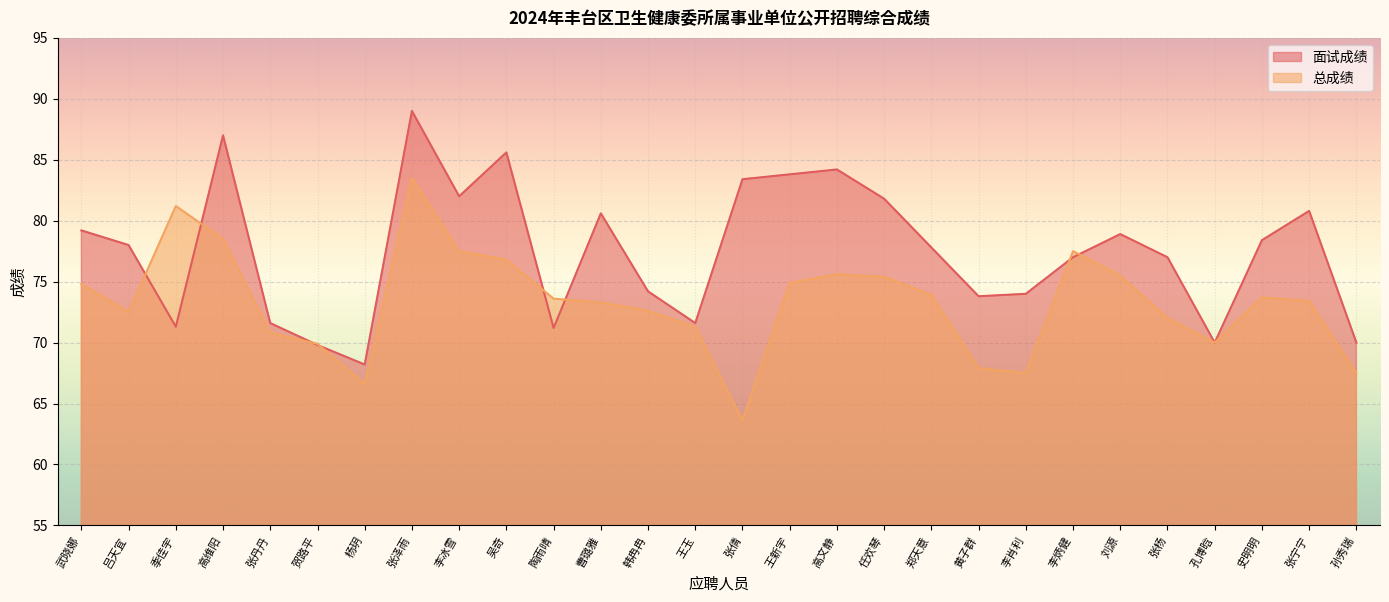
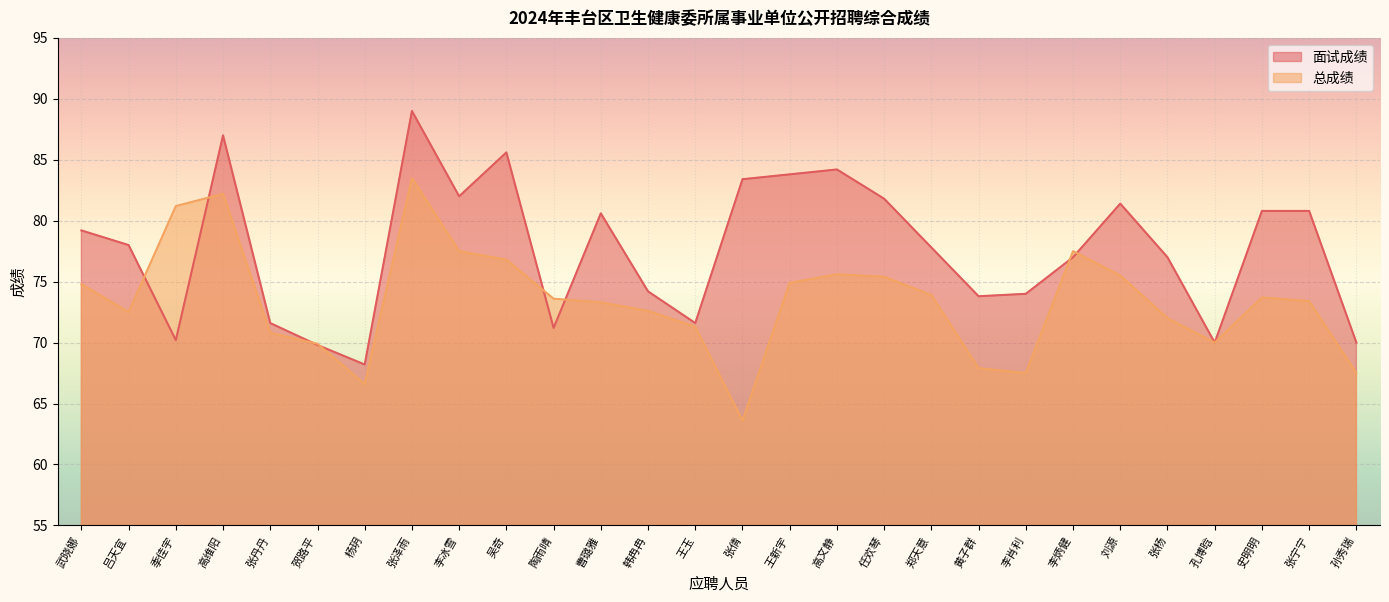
  {
    "面试成绩": {
      "武晓娜": 79.2,
      "吕天宜": 78.0,
-     "季佳宇": 71.3,
+     "季佳宇": 70.2,
      "高维阳": 87.0,
      "张丹丹": 71.6,
      "杨玥": 68.2,
      "张泽雨": 89.0,
      "李冰雪": 82.0,
      "吴奇": 85.6,
      "陶雨晴": 71.2,
      "曹璐雅": 80.6,
      "韩冉冉": 74.2,
      "王玉": 71.6,
      "张倩": 83.4,
      "王新宇": 83.8,
      "高文静": 84.2,
      "任欢琴": 81.8,
      "郑天意": 77.8,
      "黄子群": 73.8,
      "李肖利": 74.0,
      "李炳健": 77.0,
-     "刘源": 78.9,
+     "刘源": 81.4,
      "张杨": 77.0,
-     "史明明": 78.4,
+     "史明明": 80.8,
      "张宁宁": 80.8,
      "孙秀瑞": 70.0
    },
    "总成绩": {
      "武晓娜": 74.8,
      "吕天宜": 72.5,
      "季佳宇": 81.2,
-     "高维阳": 78.5,
+     "高维阳": 82.2,
      "张丹丹": 70.8,
      "杨玥": 66.6,
      "张泽雨": 83.5,
      "李冰雪": 77.5,
      "吴奇": 76.8,
      "陶雨晴": 73.6,
      "曹璐雅": 73.3,
      "韩冉冉": 72.6,
      "王玉": 71.3,
      "张倩": 63.6,
      "王新宇": 74.9,
      "高文静": 75.6,
      "任欢琴": 75.4,
      "郑天意": 73.9,
      "黄子群": 67.9,
      "李肖利": 67.5,
      "李炳健": 77.5,
      "刘源": 75.5,
      "张杨": 72.0,
      "史明明": 73.7,
      "张宁宁": 73.4,
      "孙秀瑞": 67.5
    }
  }
